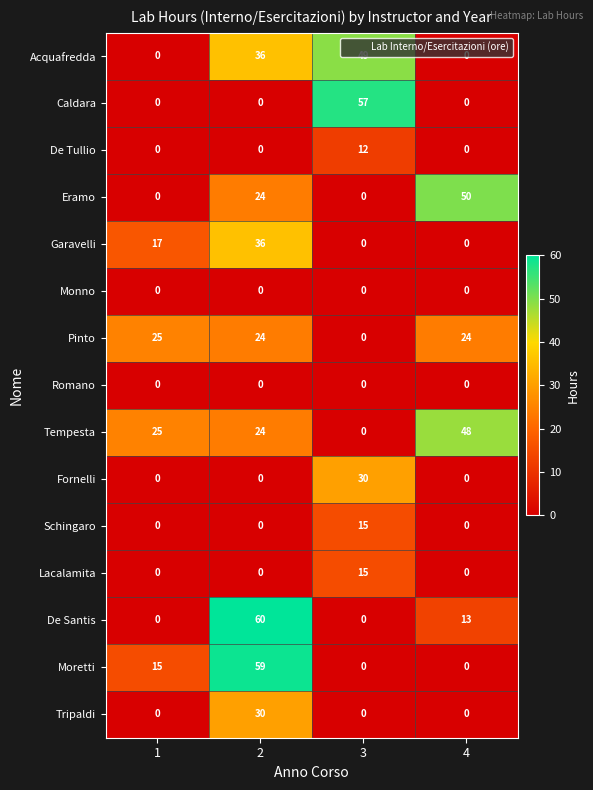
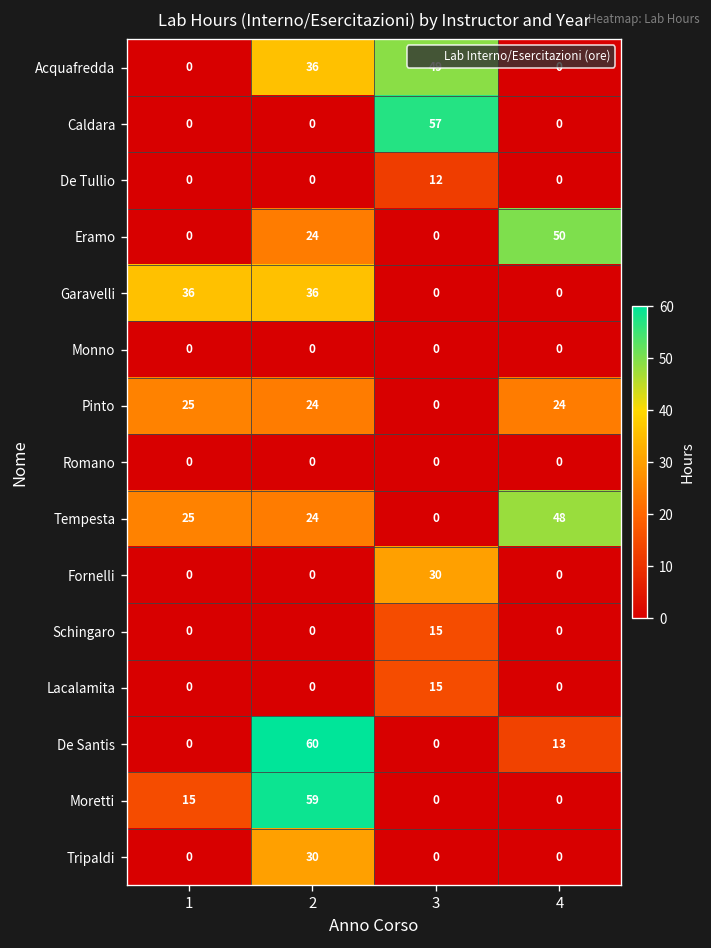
  {
    "Acquafredda": {
      "1": 0,
      "2": 36
    },
    "Caldara": {
      "1": 0,
      "2": 0,
      "3": 57,
      "4": 0
    },
    "De Tullio": {
      "1": 0,
      "2": 0,
      "3": 12,
      "4": 0
    },
    "Eramo": {
      "1": 0,
      "2": 24,
      "3": 0,
      "4": 50
    },
    "Garavelli": {
-     "1": 17,
+     "1": 36,
      "2": 36,
      "3": 0,
      "4": 0
    },
    "Monno": {
      "1": 0,
      "2": 0,
      "3": 0,
      "4": 0
    },
    "Pinto": {
      "1": 25,
      "2": 24,
      "3": 0,
      "4": 24
    },
    "Romano": {
      "1": 0,
      "2": 0,
      "3": 0,
      "4": 0
    },
    "Tempesta": {
      "1": 25,
      "2": 24,
      "3": 0,
      "4": 48
    },
    "Fornelli": {
      "1": 0,
      "2": 0,
      "3": 30,
      "4": 0
    },
    "Schingaro": {
      "1": 0,
      "2": 0,
      "3": 15,
      "4": 0
    },
    "Lacalamita": {
      "1": 0,
      "2": 0,
      "3": 15,
      "4": 0
    },
    "De Santis": {
      "1": 0,
      "2": 60,
      "3": 0,
      "4": 13
    },
    "Moretti": {
      "1": 15,
      "2": 59,
      "3": 0,
      "4": 0
    },
    "Tripaldi": {
      "1": 0,
      "2": 30,
      "3": 0,
      "4": 0
    }
  }
